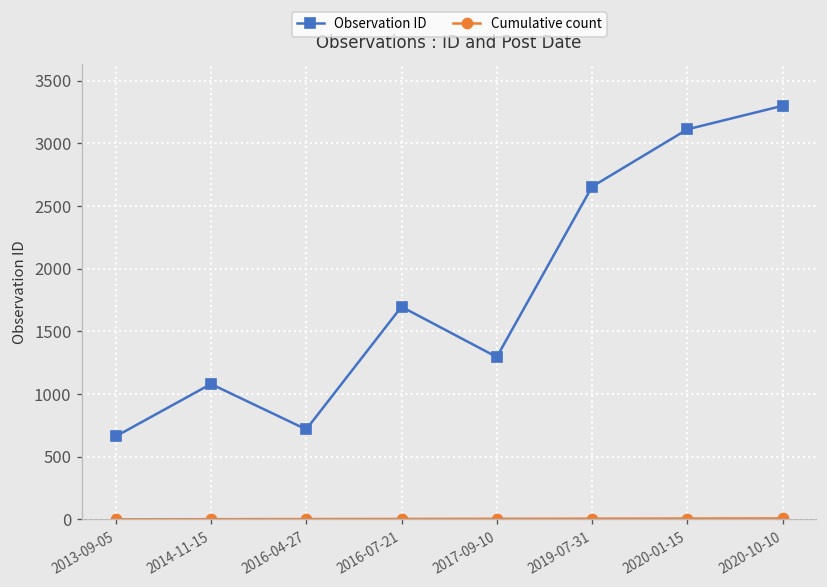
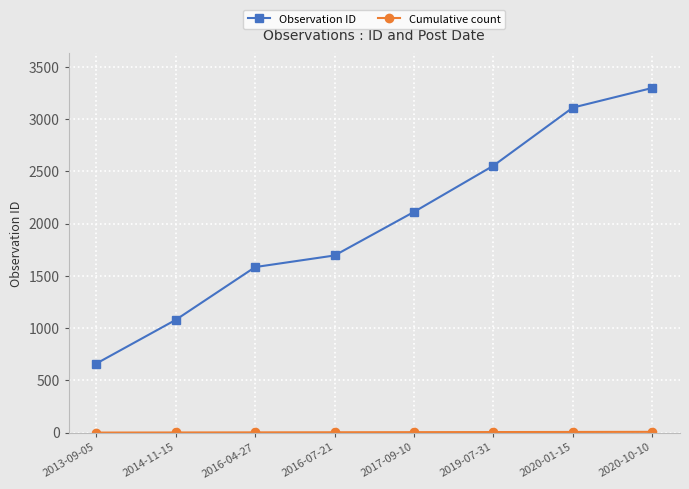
  {
    "Observation ID": {
      "2013-09-05": 660,
      "2014-11-15": 1080,
-     "2016-04-27": 720,
+     "2016-04-27": 1590,
      "2016-07-21": 1700,
-     "2017-09-10": 1300,
-     "2019-07-31": 2650,
+     "2017-09-10": 2110,
+     "2019-07-31": 2560,
      "2020-01-15": 3110,
      "2020-10-10": 3300
    },
    "Cumulative count": {
      "2013-09-05": 0,
      "2014-11-15": 0,
      "2016-04-27": 0,
      "2016-07-21": 0,
      "2017-09-10": 10,
      "2019-07-31": 10,
      "2020-01-15": 10,
      "2020-10-10": 10
    }
  }
